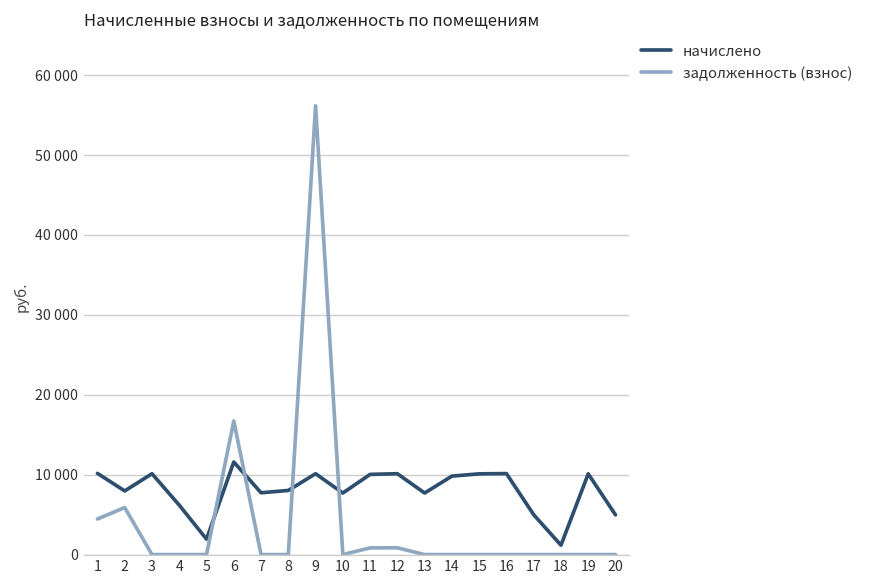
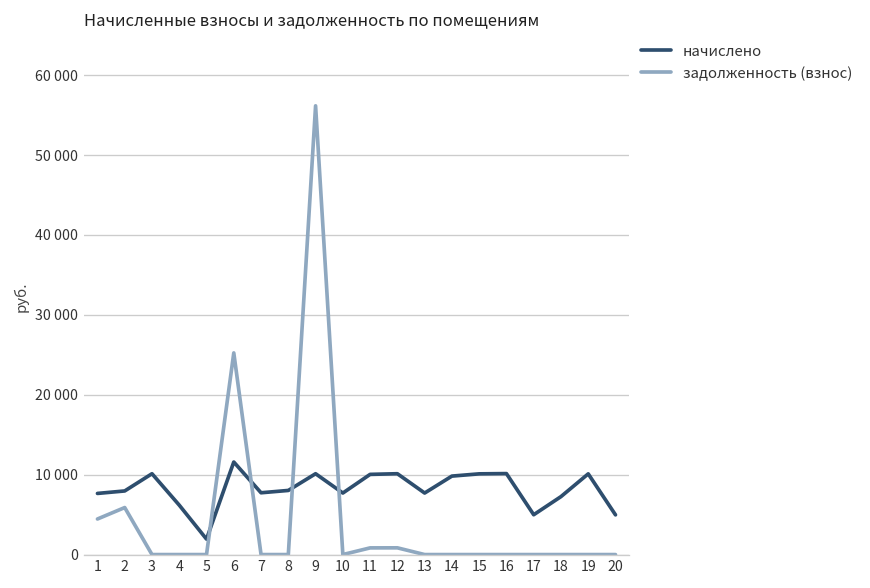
  {
    "начислено": {
-     "1": 10000,
+     "1": 8000,
      "2": 8000,
      "3": 10000,
      "4": 6000,
      "5": 2000,
      "6": 12000,
      "7": 8000,
      "8": 8000,
      "9": 10000,
      "10": 8000,
      "11": 10000,
      "12": 10000,
      "13": 8000,
      "14": 10000,
      "15": 10000,
      "16": 10000,
      "17": 5000,
-     "18": 1000,
+     "18": 7000,
      "19": 10000,
      "20": 5000
    },
    "задолженность (взнос)": {
      "1": 4000,
      "2": 6000,
      "3": 0,
      "4": 0,
      "5": 0,
-     "6": 17000,
+     "6": 25000,
      "7": 0,
      "8": 0,
      "9": 56000,
      "10": 0,
      "11": 1000,
      "12": 1000,
      "13": 0,
      "14": 0,
      "15": 0,
      "16": 0,
      "17": 0,
      "18": 0,
      "19": 0,
      "20": 0
    }
  }
